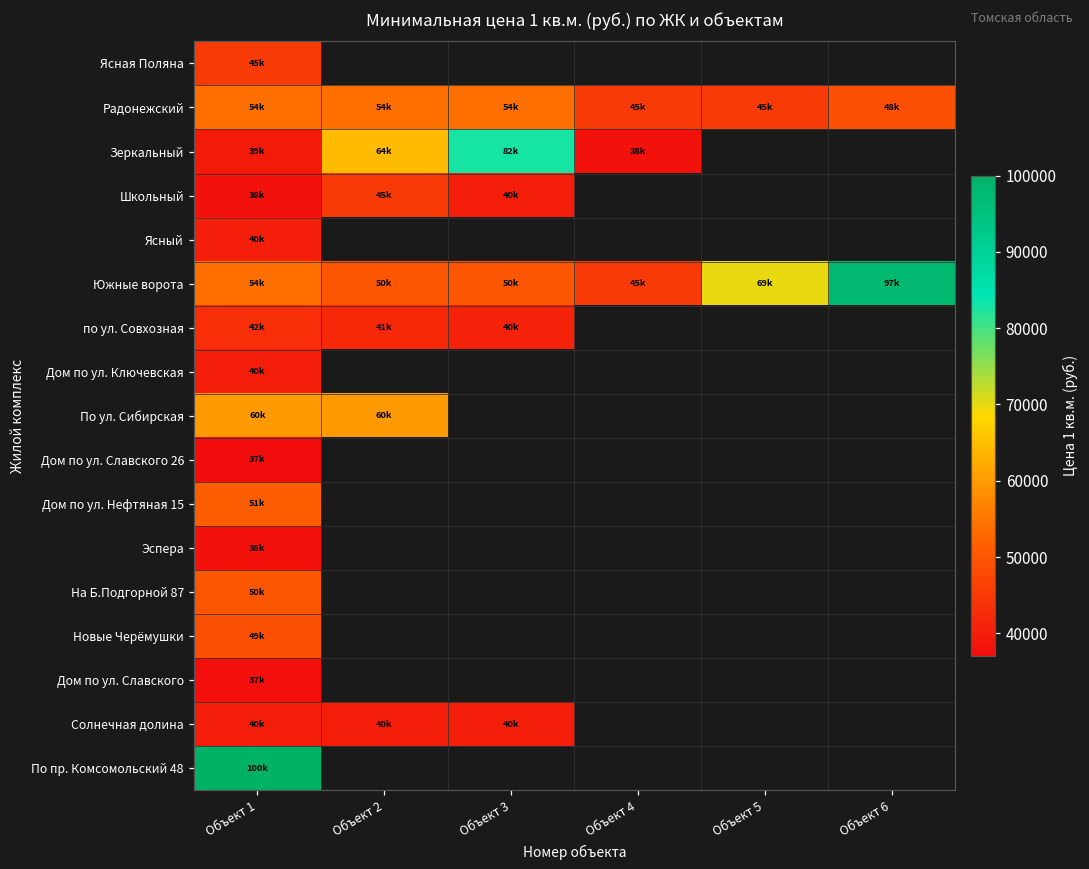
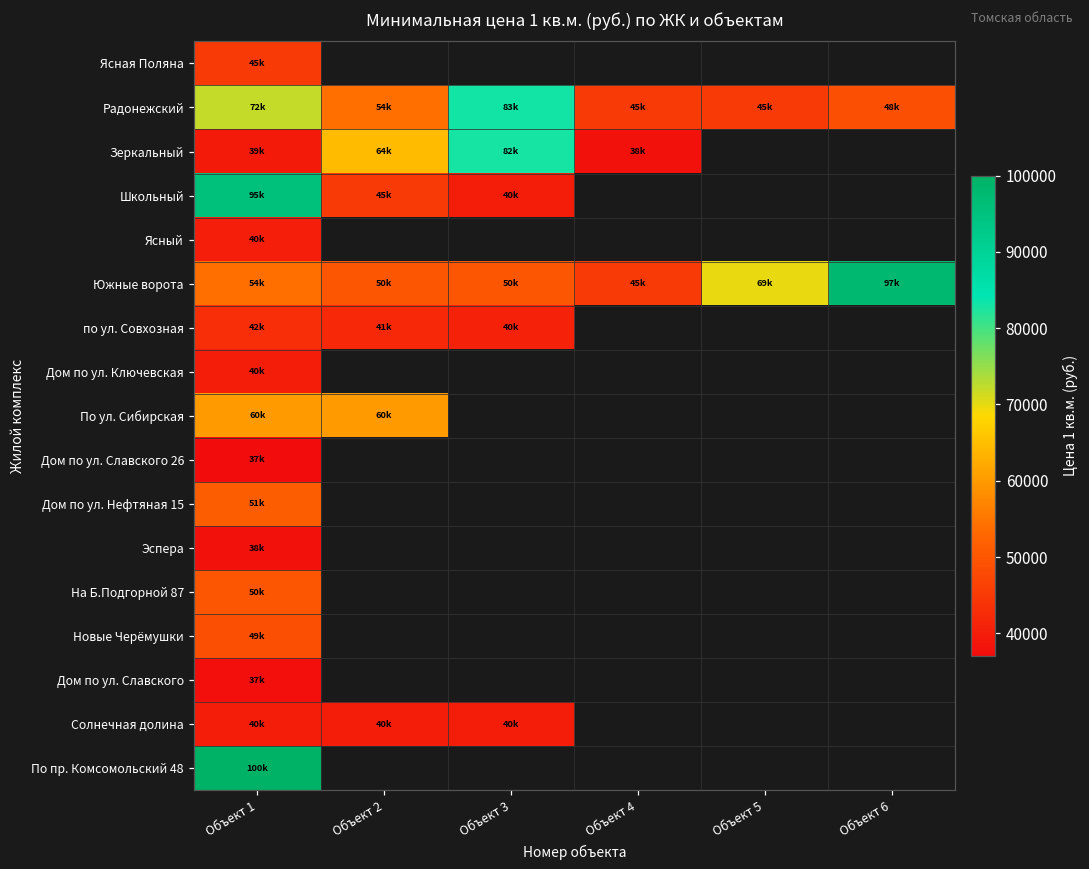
  {
    "Ясная Поляна": {
      "Объект 1": "45k"
    },
    "Радонежский": {
-     "Объект 1": "54k",
+     "Объект 1": "72k",
      "Объект 2": "54k",
-     "Объект 3": "54k",
+     "Объект 3": "83k",
      "Объект 4": "45k",
      "Объект 5": "45k",
      "Объект 6": "48k"
    },
    "Зеркальный": {
      "Объект 1": "39k",
      "Объект 2": "64k",
      "Объект 3": "82k",
      "Объект 4": "38k"
    },
    "Школьный": {
-     "Объект 1": "38k",
+     "Объект 1": "95k",
      "Объект 2": "45k",
      "Объект 3": "40k"
    },
    "Ясный": {
      "Объект 1": "40k"
    },
    "Южные ворота": {
      "Объект 1": "54k",
      "Объект 2": "50k",
      "Объект 3": "50k",
      "Объект 4": "45k",
      "Объект 5": "69k",
      "Объект 6": "97k"
    },
    "по ул. Совхозная": {
      "Объект 1": "42k",
      "Объект 2": "41k",
      "Объект 3": "40k"
    },
    "Дом по ул. Ключевская": {
      "Объект 1": "40k"
    },
    "По ул. Сибирская": {
      "Объект 1": "60k",
      "Объект 2": "60k"
    },
    "Дом по ул. Славского 26": {
      "Объект 1": "37k"
    },
    "Дом по ул. Нефтяная 15": {
      "Объект 1": "51k"
    },
    "Эспера": {
      "Объект 1": "38k"
    },
    "На Б.Подгорной 87": {
      "Объект 1": "50k"
    },
    "Новые Черёмушки": {
      "Объект 1": "49k"
    },
    "Дом по ул. Славского": {
      "Объект 1": "37k"
    },
    "Солнечная долина": {
      "Объект 1": "40k",
      "Объект 2": "40k",
      "Объект 3": "40k"
    },
    "По пр. Комсомольский 48": {
      "Объект 1": "100k"
    }
  }
